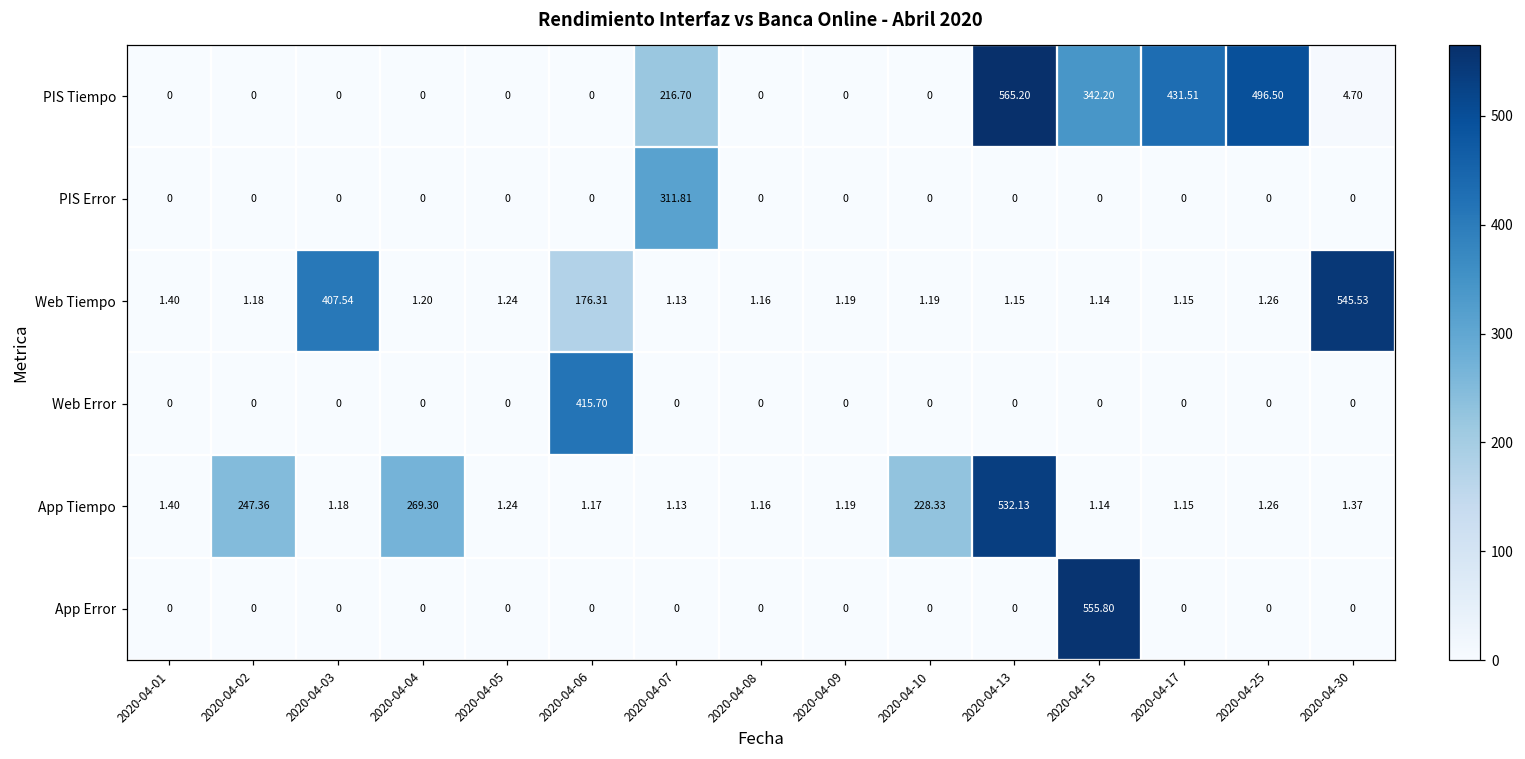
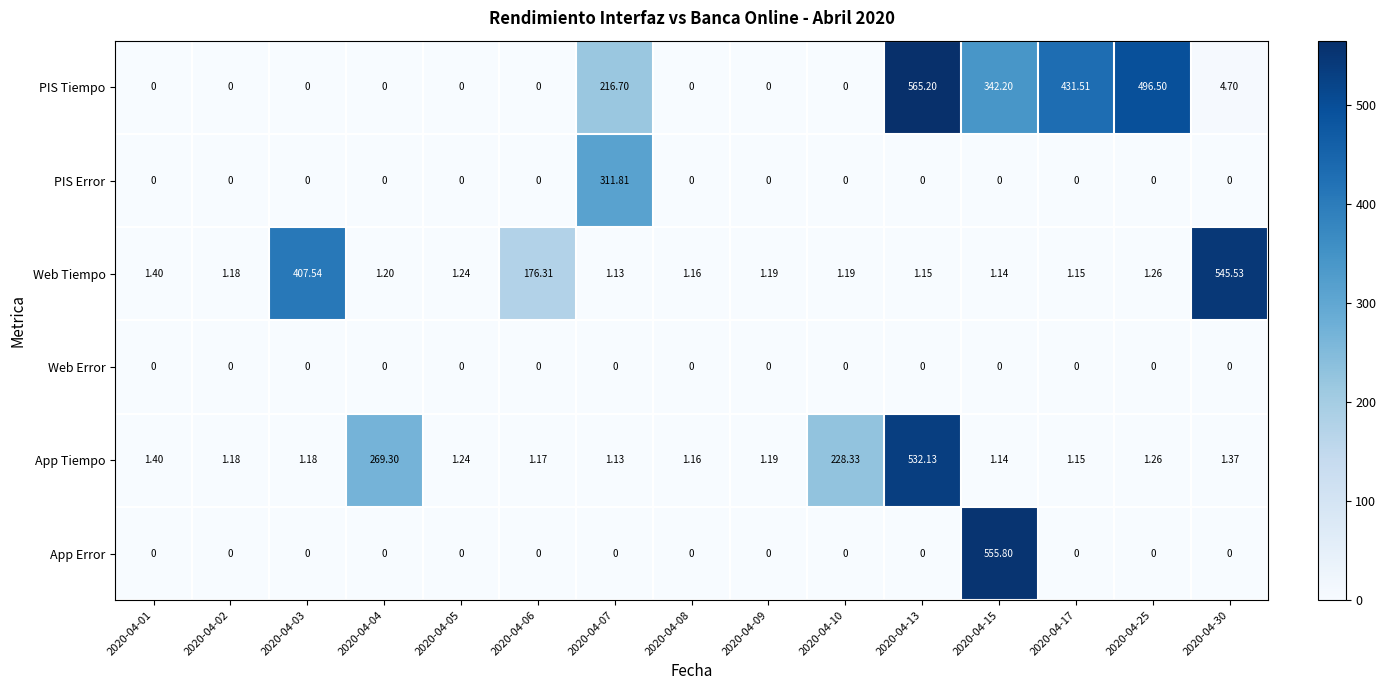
  {
    "PIS Tiempo": {
      "2020-04-01": 0,
      "2020-04-02": 0,
      "2020-04-03": 0,
      "2020-04-04": 0,
      "2020-04-05": 0,
      "2020-04-06": 0,
      "2020-04-07": 216.70,
      "2020-04-08": 0,
      "2020-04-09": 0,
      "2020-04-10": 0,
      "2020-04-13": 565.20,
      "2020-04-15": 342.20,
      "2020-04-17": 431.51,
      "2020-04-25": 496.50,
      "2020-04-30": 4.70
    },
    "PIS Error": {
      "2020-04-01": 0,
      "2020-04-02": 0,
      "2020-04-03": 0,
      "2020-04-04": 0,
      "2020-04-05": 0,
      "2020-04-06": 0,
      "2020-04-07": 311.81,
      "2020-04-08": 0,
      "2020-04-09": 0,
      "2020-04-10": 0,
      "2020-04-13": 0,
      "2020-04-15": 0,
      "2020-04-17": 0,
      "2020-04-25": 0,
      "2020-04-30": 0
    },
    "Web Tiempo": {
      "2020-04-01": 1.40,
      "2020-04-02": 1.18,
      "2020-04-03": 407.54,
      "2020-04-04": 1.20,
      "2020-04-05": 1.24,
      "2020-04-06": 176.31,
      "2020-04-07": 1.13,
      "2020-04-08": 1.16,
      "2020-04-09": 1.19,
      "2020-04-10": 1.19,
      "2020-04-13": 1.15,
      "2020-04-15": 1.14,
      "2020-04-17": 1.15,
      "2020-04-25": 1.26,
      "2020-04-30": 545.53
    },
    "Web Error": {
      "2020-04-01": 0,
      "2020-04-02": 0,
      "2020-04-03": 0,
      "2020-04-04": 0,
      "2020-04-05": 0,
-     "2020-04-06": 415.70,
+     "2020-04-06": 0,
      "2020-04-07": 0,
      "2020-04-08": 0,
      "2020-04-09": 0,
      "2020-04-10": 0,
      "2020-04-13": 0,
      "2020-04-15": 0,
      "2020-04-17": 0,
      "2020-04-25": 0,
      "2020-04-30": 0
    },
    "App Tiempo": {
      "2020-04-01": 1.40,
-     "2020-04-02": 247.36,
+     "2020-04-02": 1.18,
      "2020-04-03": 1.18,
      "2020-04-04": 269.30,
      "2020-04-05": 1.24,
      "2020-04-06": 1.17,
      "2020-04-07": 1.13,
      "2020-04-08": 1.16,
      "2020-04-09": 1.19,
      "2020-04-10": 228.33,
      "2020-04-13": 532.13,
      "2020-04-15": 1.14,
      "2020-04-17": 1.15,
      "2020-04-25": 1.26,
      "2020-04-30": 1.37
    },
    "App Error": {
      "2020-04-01": 0,
      "2020-04-02": 0,
      "2020-04-03": 0,
      "2020-04-04": 0,
      "2020-04-05": 0,
      "2020-04-06": 0,
      "2020-04-07": 0,
      "2020-04-08": 0,
      "2020-04-09": 0,
      "2020-04-10": 0,
      "2020-04-13": 0,
      "2020-04-15": 555.80,
      "2020-04-17": 0,
      "2020-04-25": 0,
      "2020-04-30": 0
    }
  }
